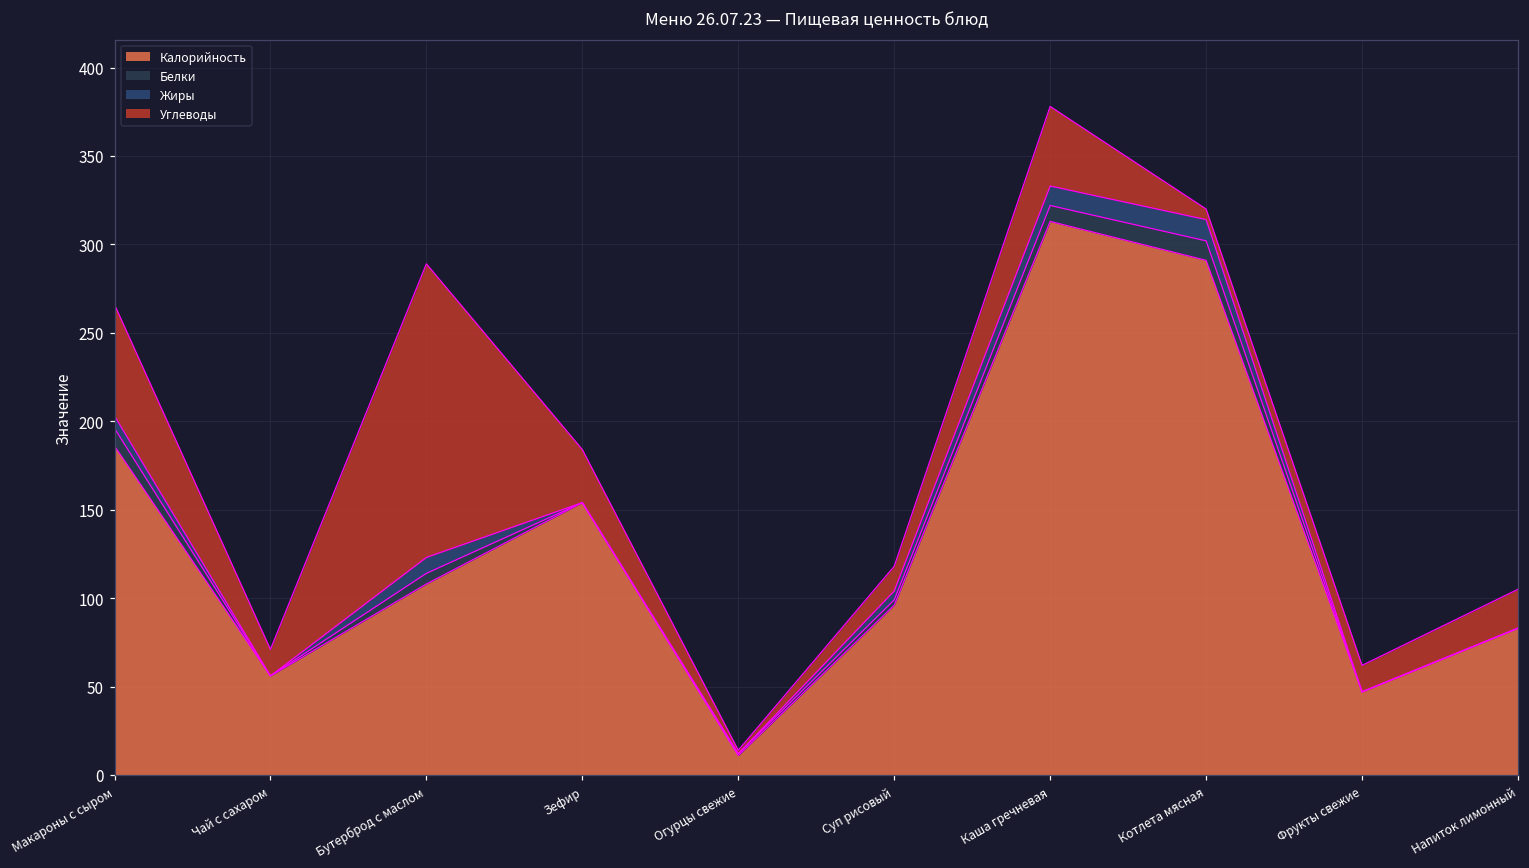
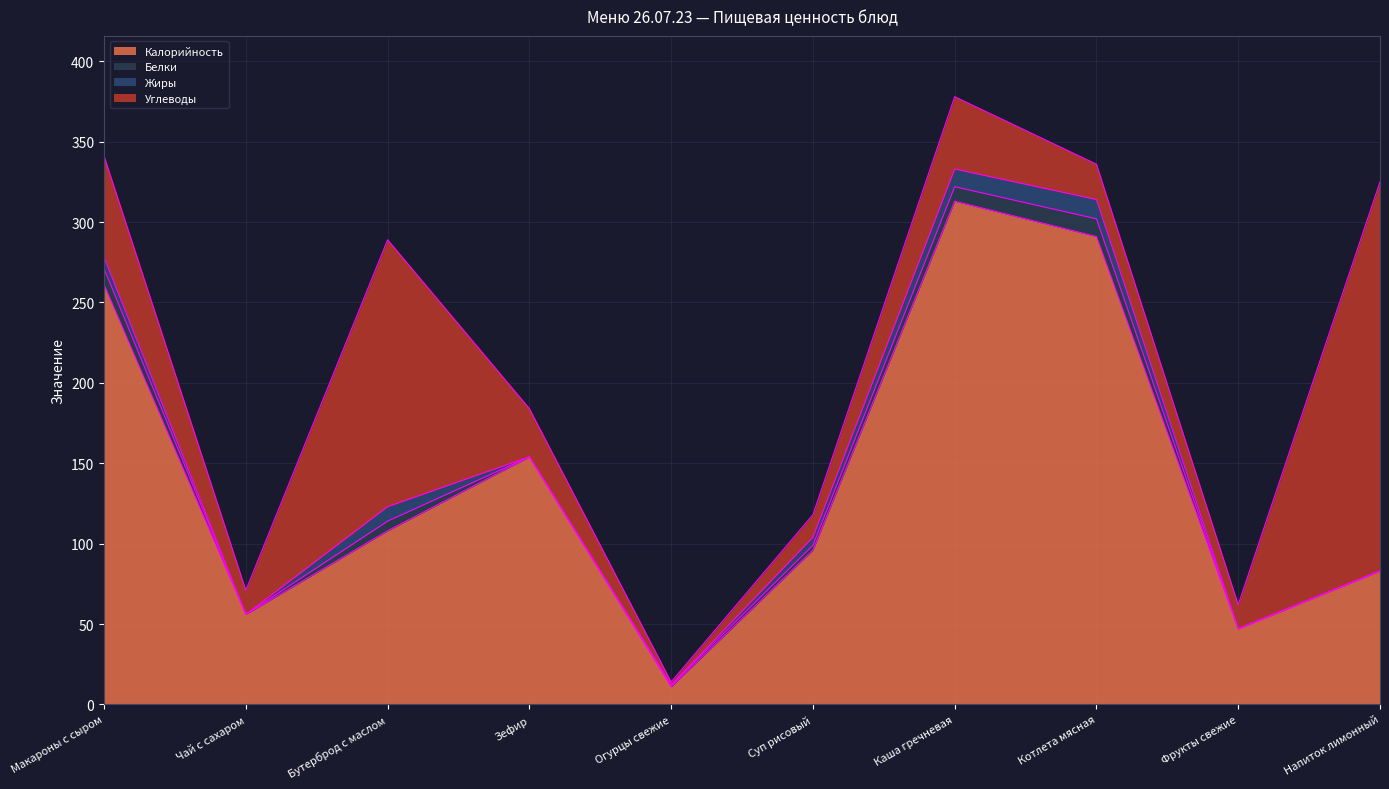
  {
    "Калорийность": {
-     "Макароны с сыром": 186,
+     "Макароны с сыром": 261,
      "Бутерброд с маслом": 108,
      "Суп рисовый": 96,
      "Каша гречневая": 313,
      "Котлета мясная": 291
    },
    "Углеводы": {
      "Макароны с сыром": 63,
      "Чай с сахаром": 15,
      "Бутерброд с маслом": 166,
      "Зефир": 30,
      "Огурцы свежие": 2,
      "Суп рисовый": 14,
      "Каша гречневая": 45,
-     "Котлета мясная": 6,
+     "Котлета мясная": 22,
      "Фрукты свежие": 15,
-     "Напиток лимонный": 22
+     "Напиток лимонный": 242
    }
  }
